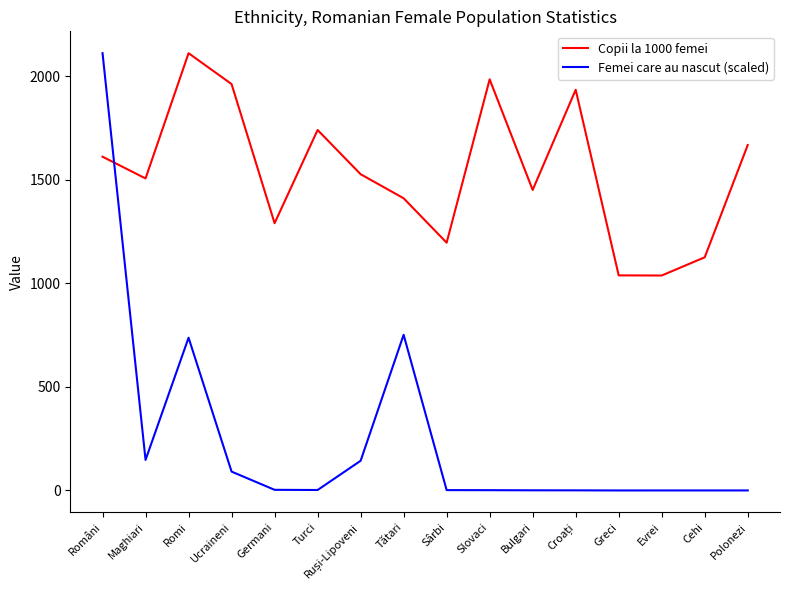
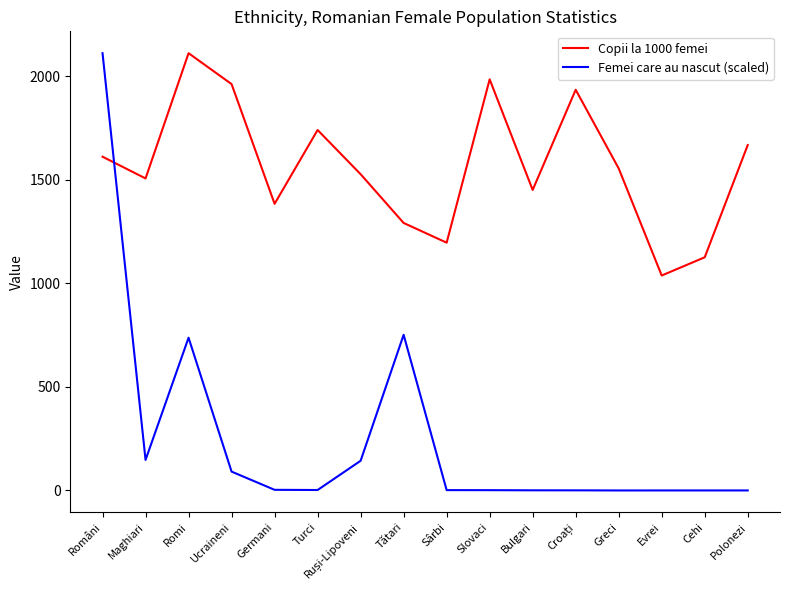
  {
    "Copii la 1000 femei": {
      "Români": 1610,
      "Maghiari": 1510,
      "Romi": 2110,
      "Ucraineni": 1960,
-     "Germani": 1290,
+     "Germani": 1380,
      "Turci": 1740,
      "Ruși-Lipoveni": 1530,
-     "Tătari": 1410,
+     "Tătari": 1290,
      "Sârbi": 1200,
      "Slovaci": 1990,
      "Bulgari": 1450,
      "Croați": 1940,
-     "Greci": 1040,
+     "Greci": 1560,
      "Evrei": 1040,
      "Cehi": 1130,
      "Polonezi": 1670
    },
    "Femei care au nascut (scaled)": {
      "Români": 2110,
      "Maghiari": 150,
      "Romi": 740,
      "Ucraineni": 90,
      "Germani": 0,
      "Turci": 0,
      "Ruși-Lipoveni": 140,
      "Tătari": 750,
      "Sârbi": 0,
      "Slovaci": 0,
      "Bulgari": 0,
      "Croați": 0,
      "Greci": 0,
      "Evrei": 0,
      "Cehi": 0,
      "Polonezi": 0
    }
  }
